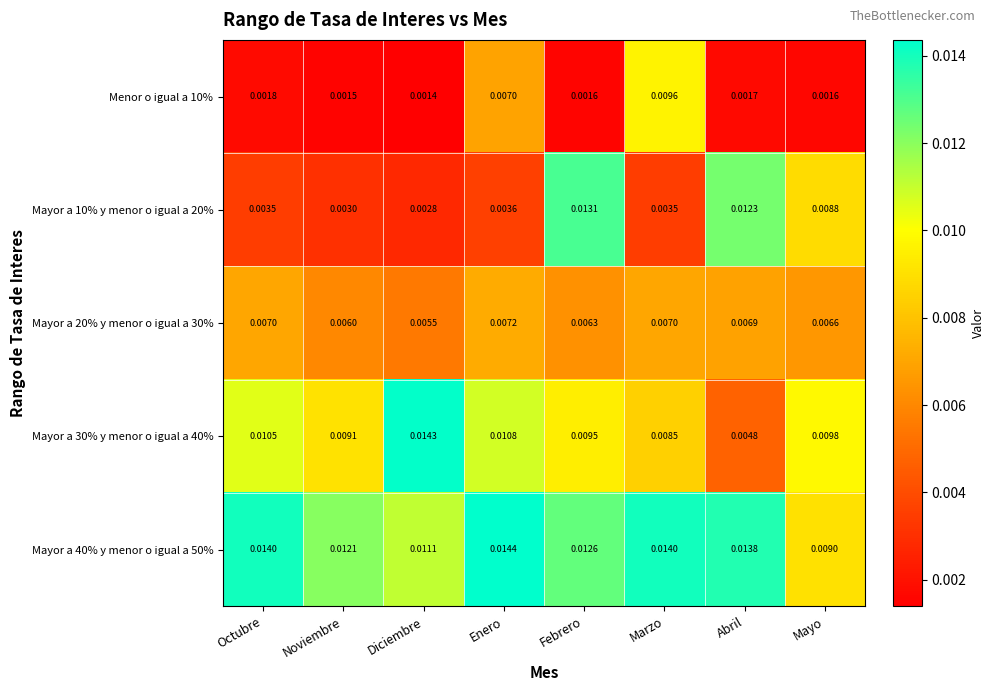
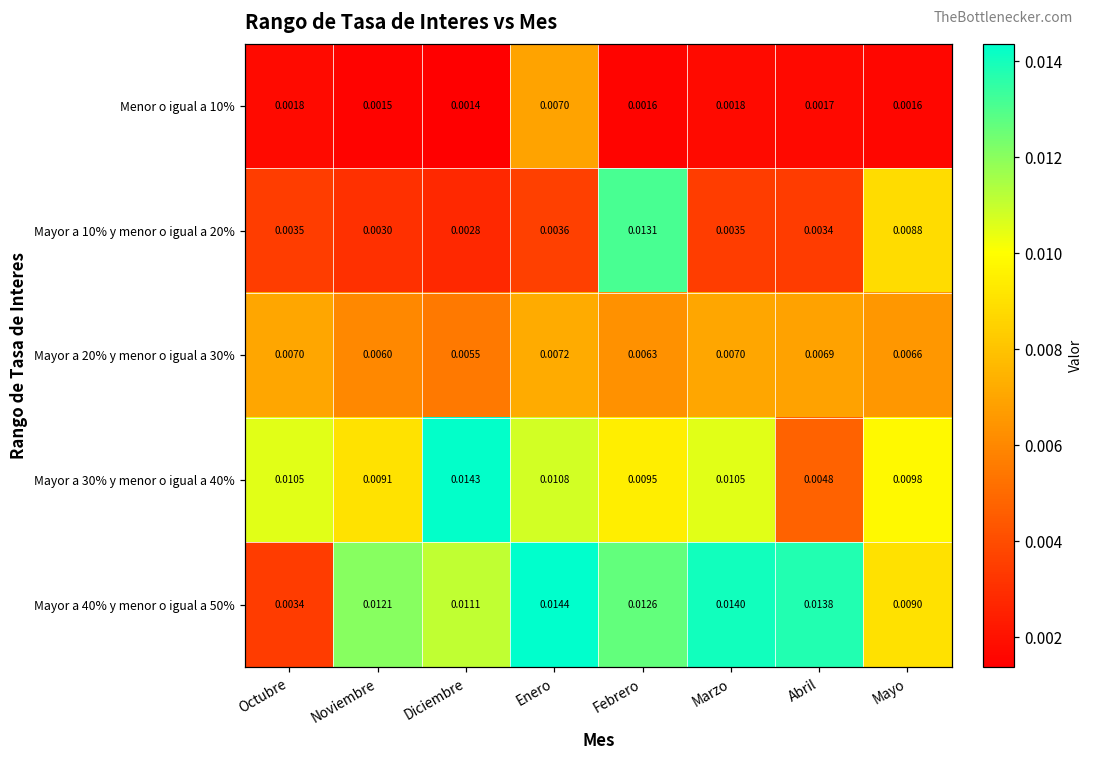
  {
    "Menor o igual a 10%": {
      "Octubre": 0.0018,
      "Noviembre": 0.0015,
      "Diciembre": 0.0014,
      "Enero": 0.0070,
      "Febrero": 0.0016,
-     "Marzo": 0.0096,
+     "Marzo": 0.0018,
      "Abril": 0.0017,
      "Mayo": 0.0016
    },
    "Mayor a 10% y menor o igual a 20%": {
      "Octubre": 0.0035,
      "Noviembre": 0.0030,
      "Diciembre": 0.0028,
      "Enero": 0.0036,
      "Febrero": 0.0131,
      "Marzo": 0.0035,
-     "Abril": 0.0123,
+     "Abril": 0.0034,
      "Mayo": 0.0088
    },
    "Mayor a 20% y menor o igual a 30%": {
      "Octubre": 0.0070,
      "Noviembre": 0.0060,
      "Diciembre": 0.0055,
      "Enero": 0.0072,
      "Febrero": 0.0063,
      "Marzo": 0.0070,
      "Abril": 0.0069,
      "Mayo": 0.0066
    },
    "Mayor a 30% y menor o igual a 40%": {
      "Octubre": 0.0105,
      "Noviembre": 0.0091,
      "Diciembre": 0.0143,
      "Enero": 0.0108,
      "Febrero": 0.0095,
-     "Marzo": 0.0085,
+     "Marzo": 0.0105,
      "Abril": 0.0048,
      "Mayo": 0.0098
    },
    "Mayor a 40% y menor o igual a 50%": {
-     "Octubre": 0.0140,
+     "Octubre": 0.0034,
      "Noviembre": 0.0121,
      "Diciembre": 0.0111,
      "Enero": 0.0144,
      "Febrero": 0.0126,
      "Marzo": 0.0140,
      "Abril": 0.0138,
      "Mayo": 0.0090
    }
  }
